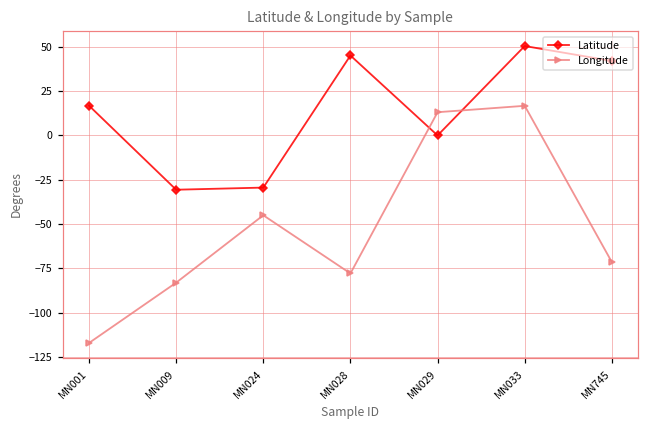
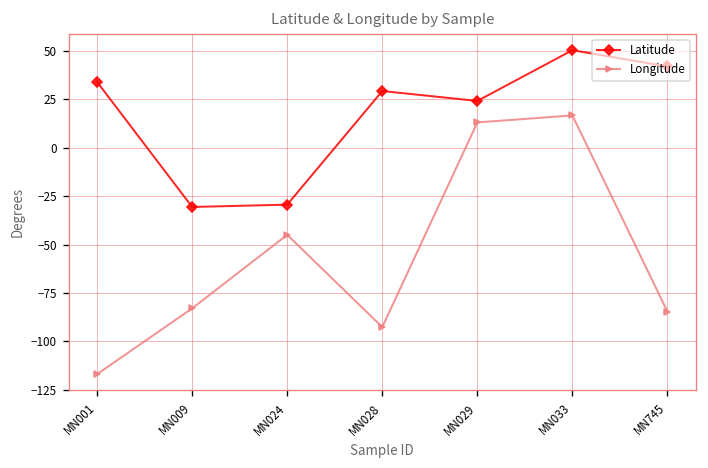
  {
    "Latitude": {
-     "MN001": 17,
+     "MN001": 34,
      "MN009": -31,
      "MN024": -29,
-     "MN028": 45,
-     "MN029": 0,
+     "MN028": 29,
+     "MN029": 24,
      "MN033": 50
    },
    "Longitude": {
      "MN001": -117,
      "MN009": -83,
      "MN024": -45,
-     "MN028": -78,
+     "MN028": -93,
      "MN029": 13,
      "MN033": 17,
-     "MN745": -71
+     "MN745": -85
    }
  }
